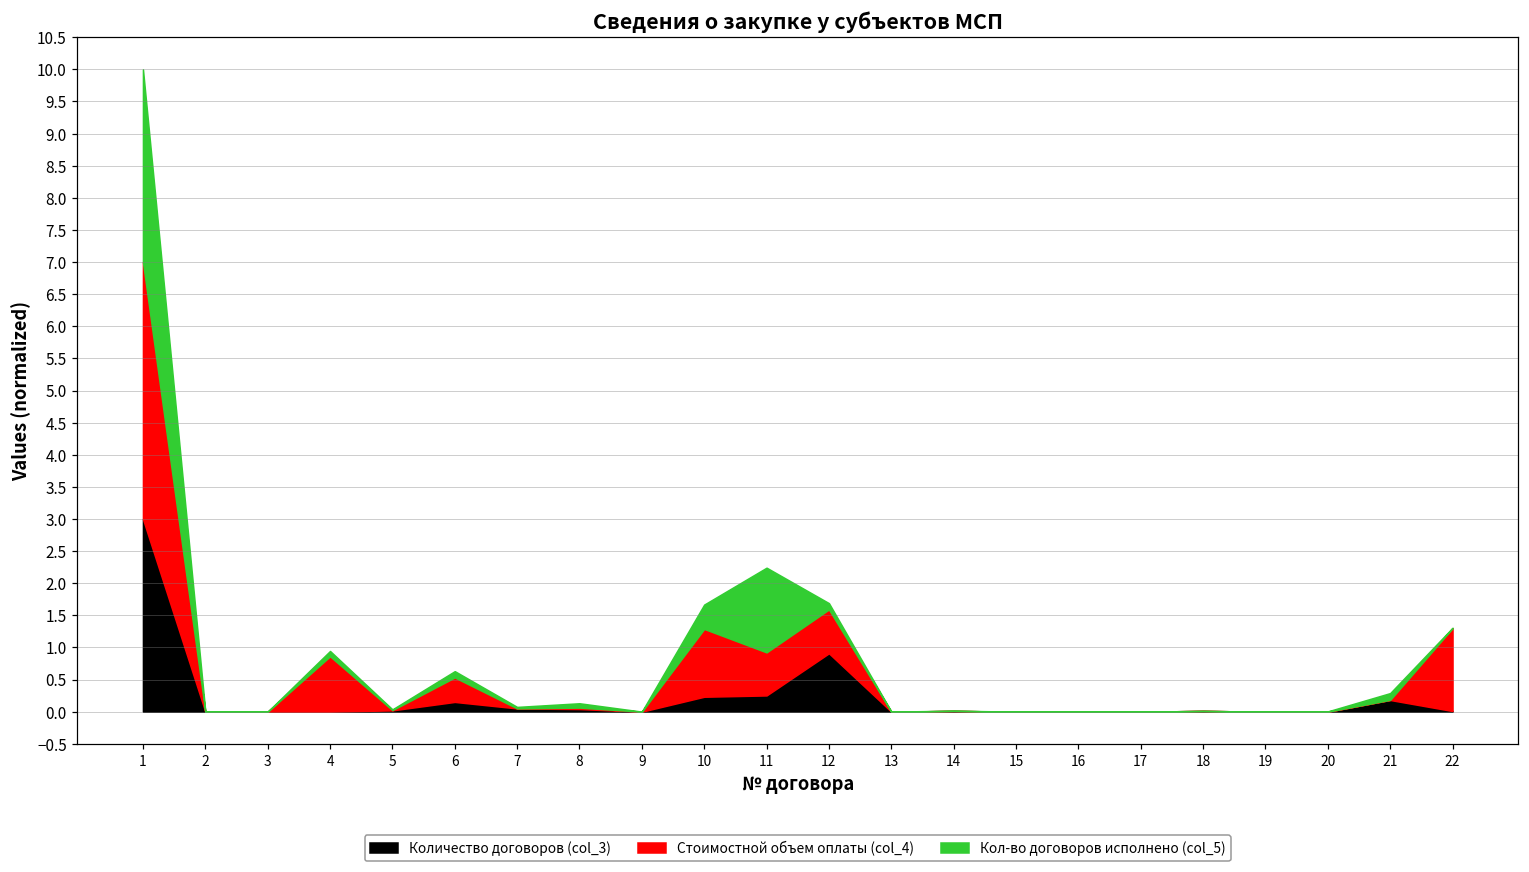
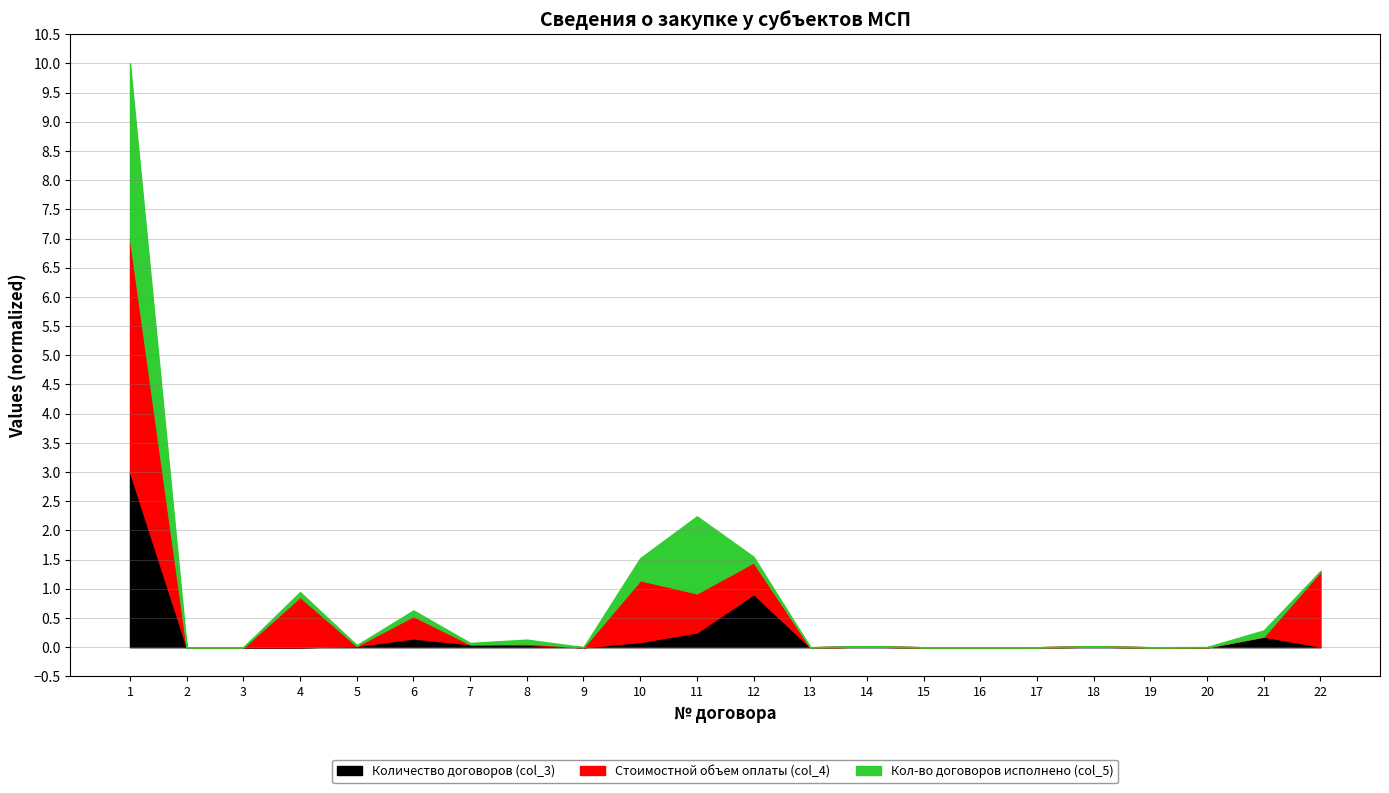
  {
    "Количество договоров (col_3)": {
      "1": 3.0,
      "4": 0.0,
      "6": 0.2,
-     "10": 0.2,
+     "10": 0.1,
      "11": 0.3,
      "12": 0.9,
      "22": 0.0
    },
    "Стоимостной объем оплаты (col_4)": {
      "1": 7.0,
      "4": 0.9,
      "6": 0.5,
      "11": 0.9,
-     "12": 0.7
+     "12": 0.5
    },
    "Кол-во договоров исполнено (col_5)": {
      "1": 3.0,
      "4": 0.1,
      "6": 0.1,
      "8": 0.1,
      "10": 0.4,
      "11": 1.3,
      "12": 0.1,
      "21": 0.1
    }
  }
